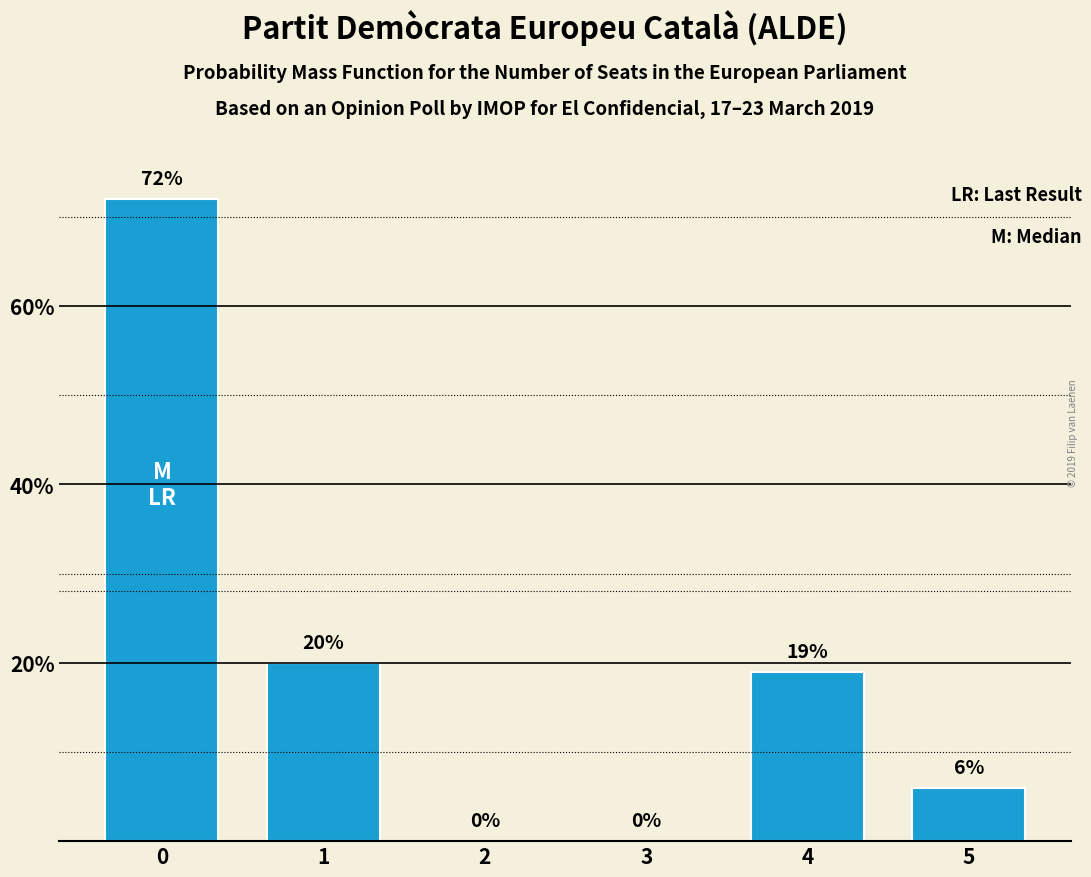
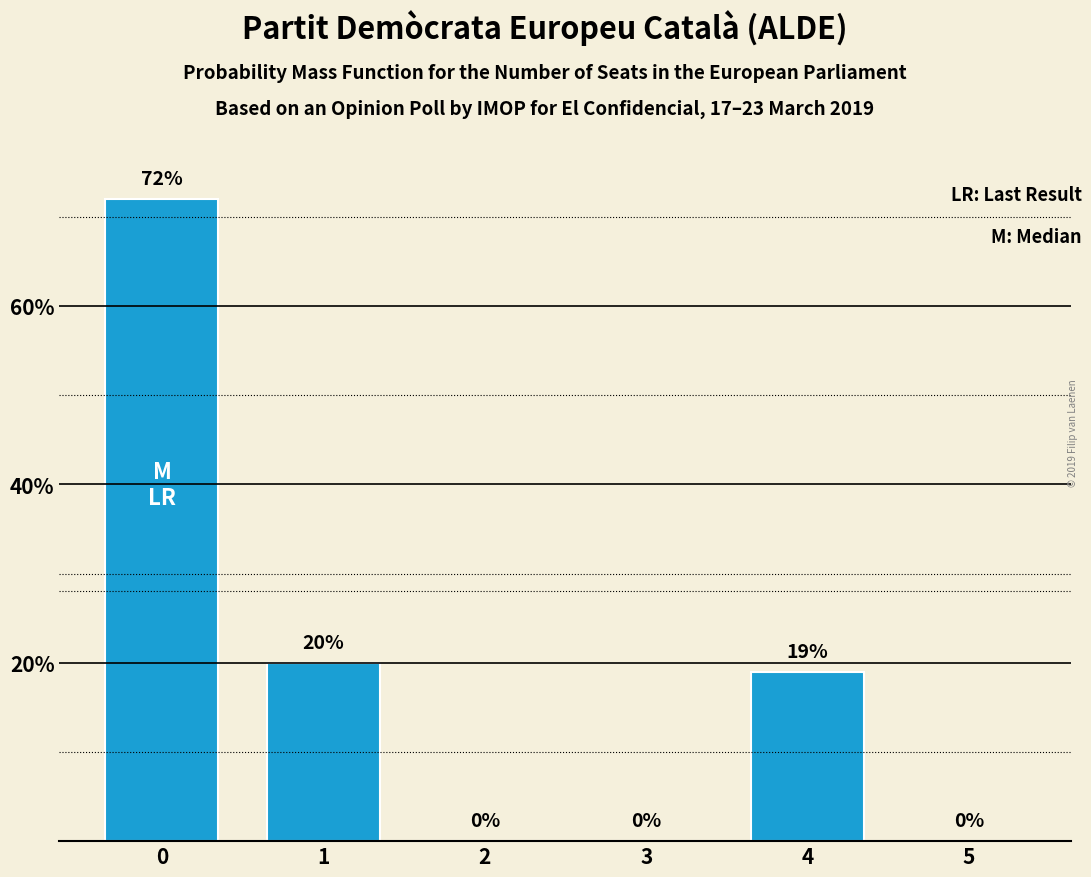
  {
    "0": "72%",
    "1": "20%",
    "2": "0%",
    "3": "0%",
    "4": "19%",
-   "5": "6%"
+   "5": "0%"
  }
